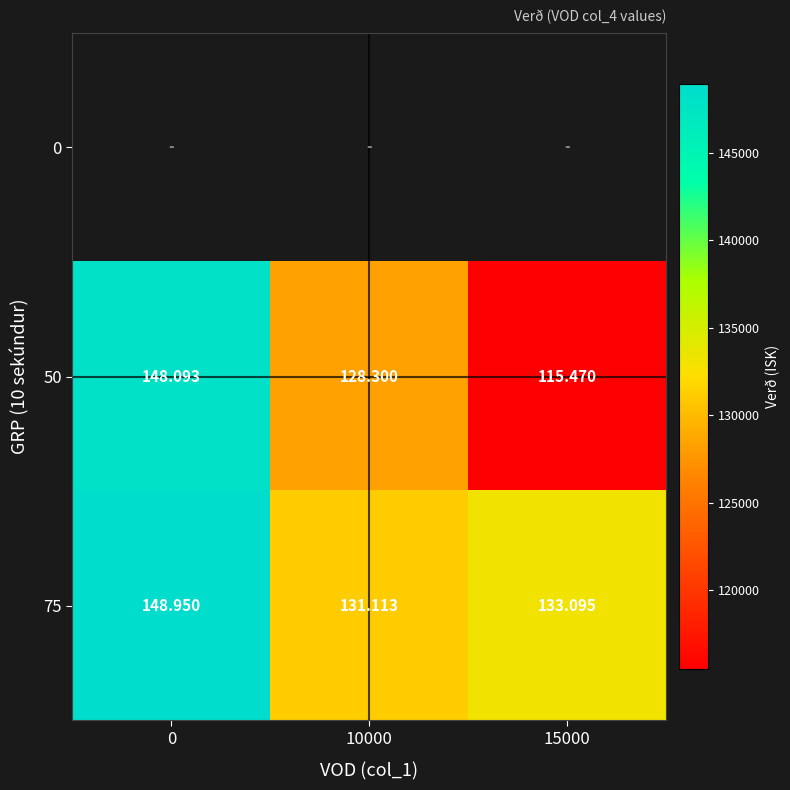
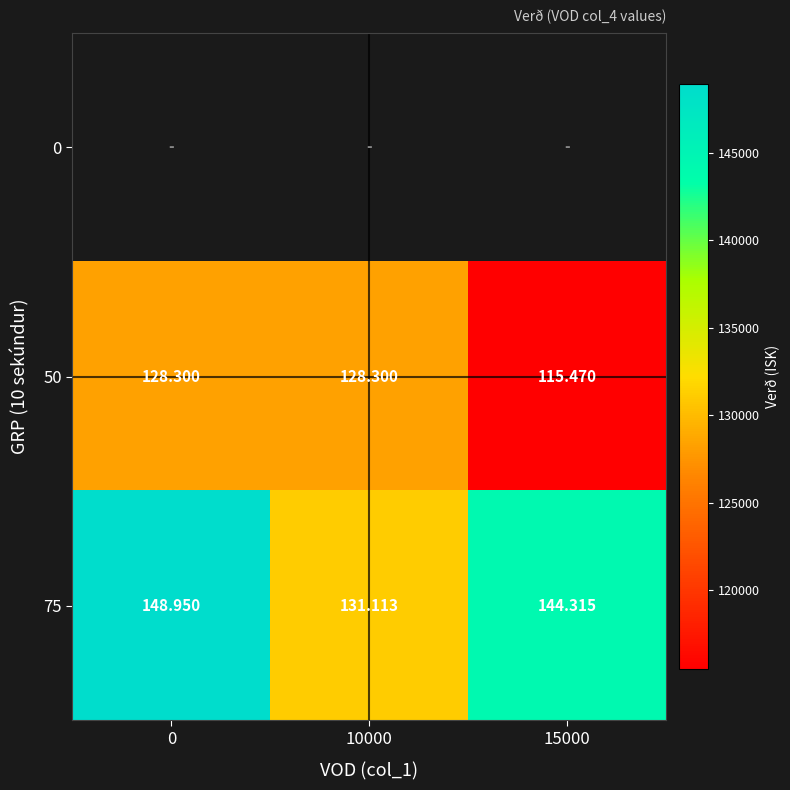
  {
    "50": {
-     "0": 148.093,
+     "0": 128.300,
      "10000": 128.300,
      "15000": 115.470
    },
    "75": {
      "0": 148.950,
      "10000": 131.113,
-     "15000": 133.095
+     "15000": 144.315
    }
  }
